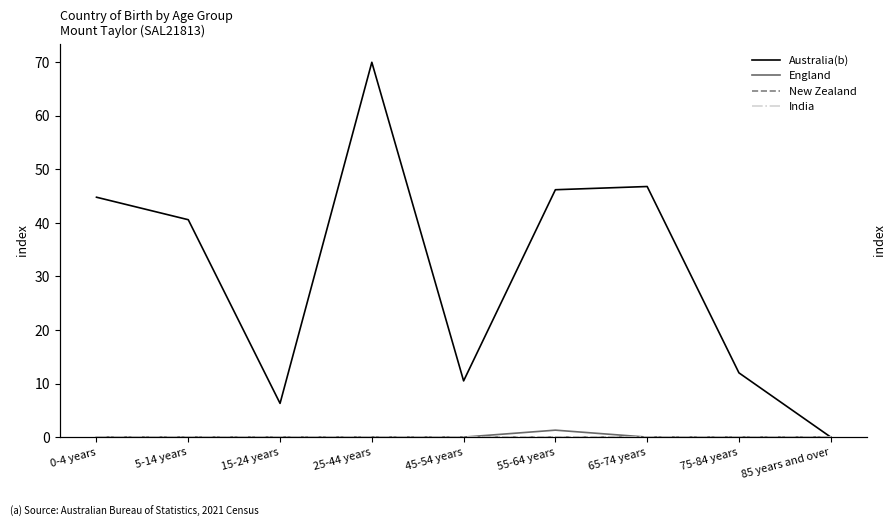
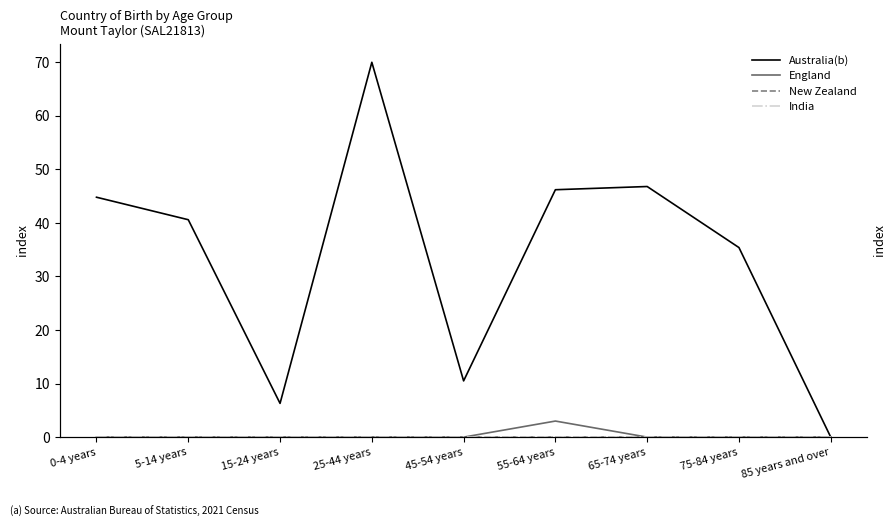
  {
    "Australia(b)": {
      "0-4 years": 45,
      "5-14 years": 41,
      "15-24 years": 6,
      "25-44 years": 70,
      "45-54 years": 11,
      "55-64 years": 46,
      "65-74 years": 47,
-     "75-84 years": 12
+     "75-84 years": 35
    },
    "England": {
-     "55-64 years": 1
+     "55-64 years": 3
    },
    "India": {
      "55-64 years": 0
    }
  }
